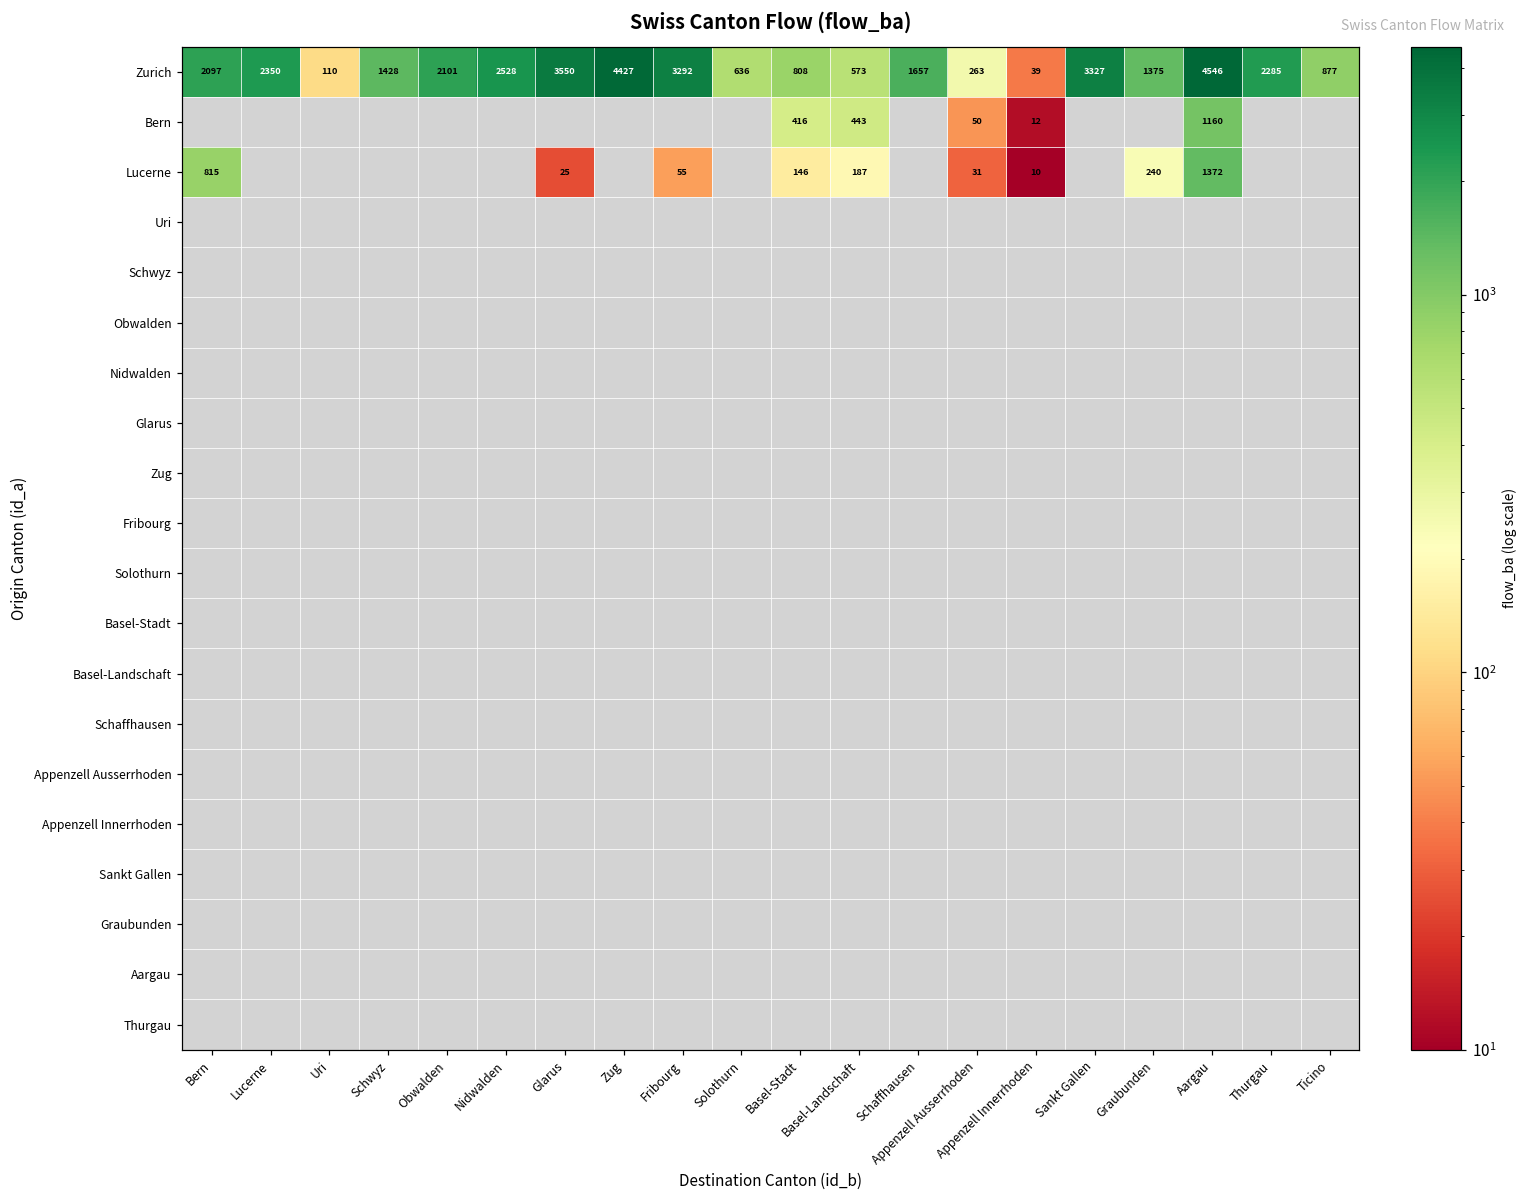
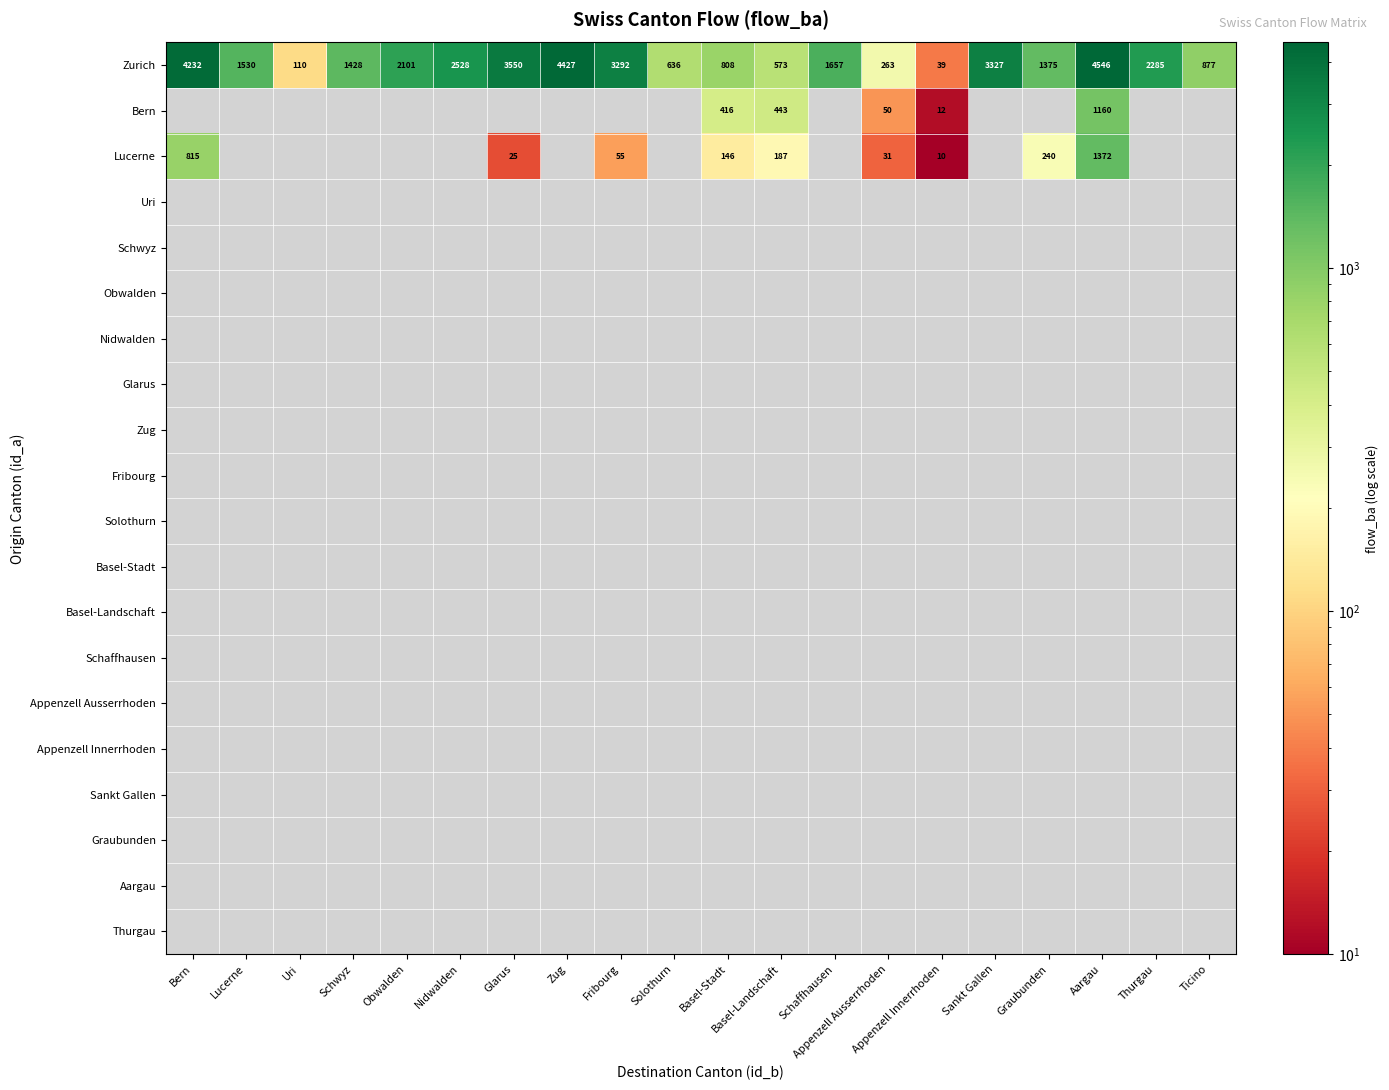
  {
    "Zurich": {
-     "Bern": 2097,
-     "Lucerne": 2350,
+     "Bern": 4232,
+     "Lucerne": 1530,
      "Uri": 110,
      "Schwyz": 1428,
      "Obwalden": 2101,
      "Nidwalden": 2528,
      "Glarus": 3550,
      "Zug": 4427,
      "Fribourg": 3292,
      "Solothurn": 636,
      "Basel-Stadt": 808,
      "Basel-Landschaft": 573,
      "Schaffhausen": 1657,
      "Appenzell Ausserrhoden": 263,
      "Appenzell Innerrhoden": 39,
      "Sankt Gallen": 3327,
      "Graubunden": 1375,
      "Aargau": 4546,
      "Thurgau": 2285,
      "Ticino": 877
    },
    "Bern": {
      "Basel-Stadt": 416,
      "Basel-Landschaft": 443,
      "Appenzell Ausserrhoden": 50,
      "Appenzell Innerrhoden": 12,
      "Aargau": 1160
    },
    "Lucerne": {
      "Bern": 815,
      "Glarus": 25,
      "Fribourg": 55,
      "Basel-Stadt": 146,
      "Basel-Landschaft": 187,
      "Appenzell Ausserrhoden": 31,
      "Appenzell Innerrhoden": 10,
      "Graubunden": 240,
      "Aargau": 1372
    }
  }
